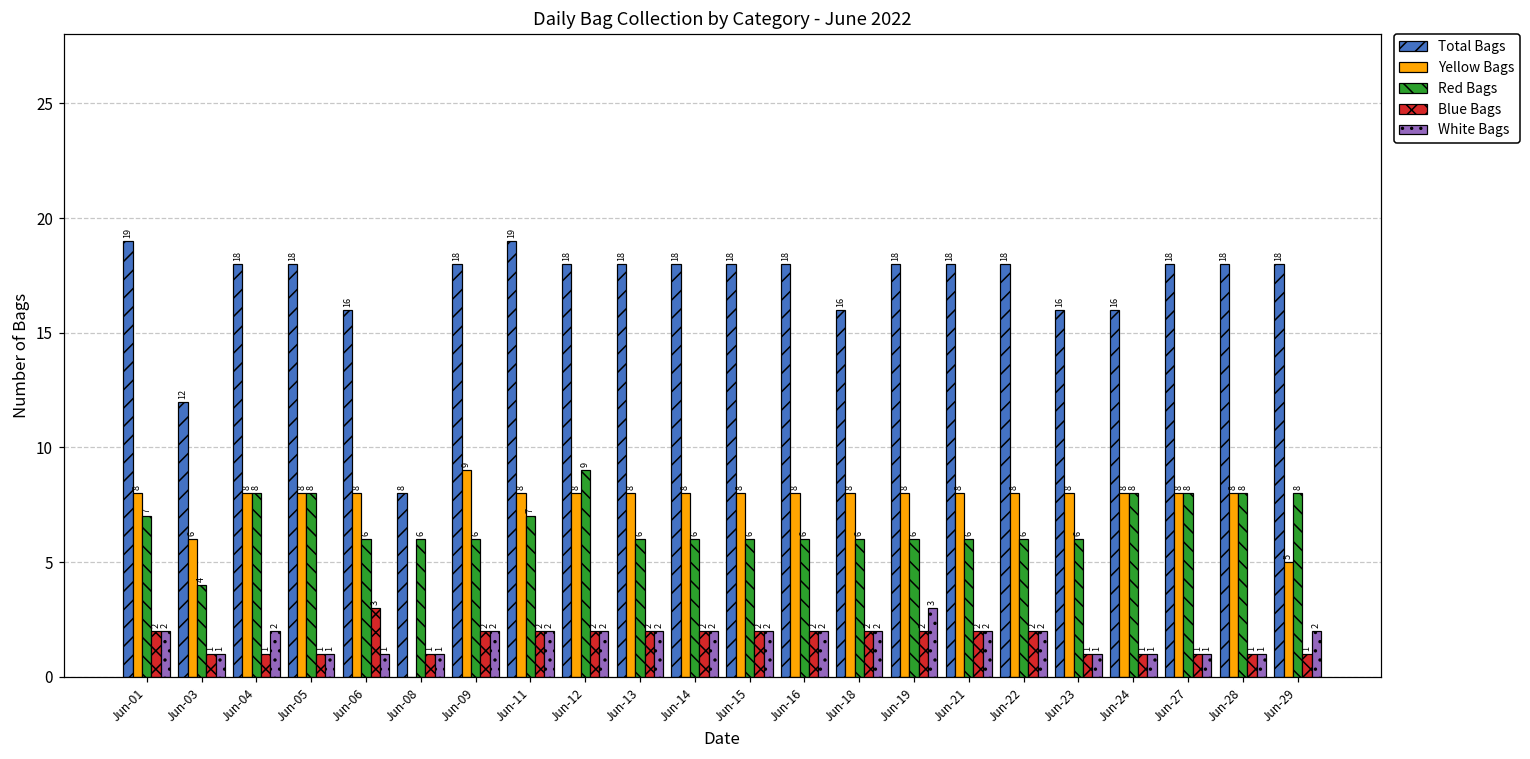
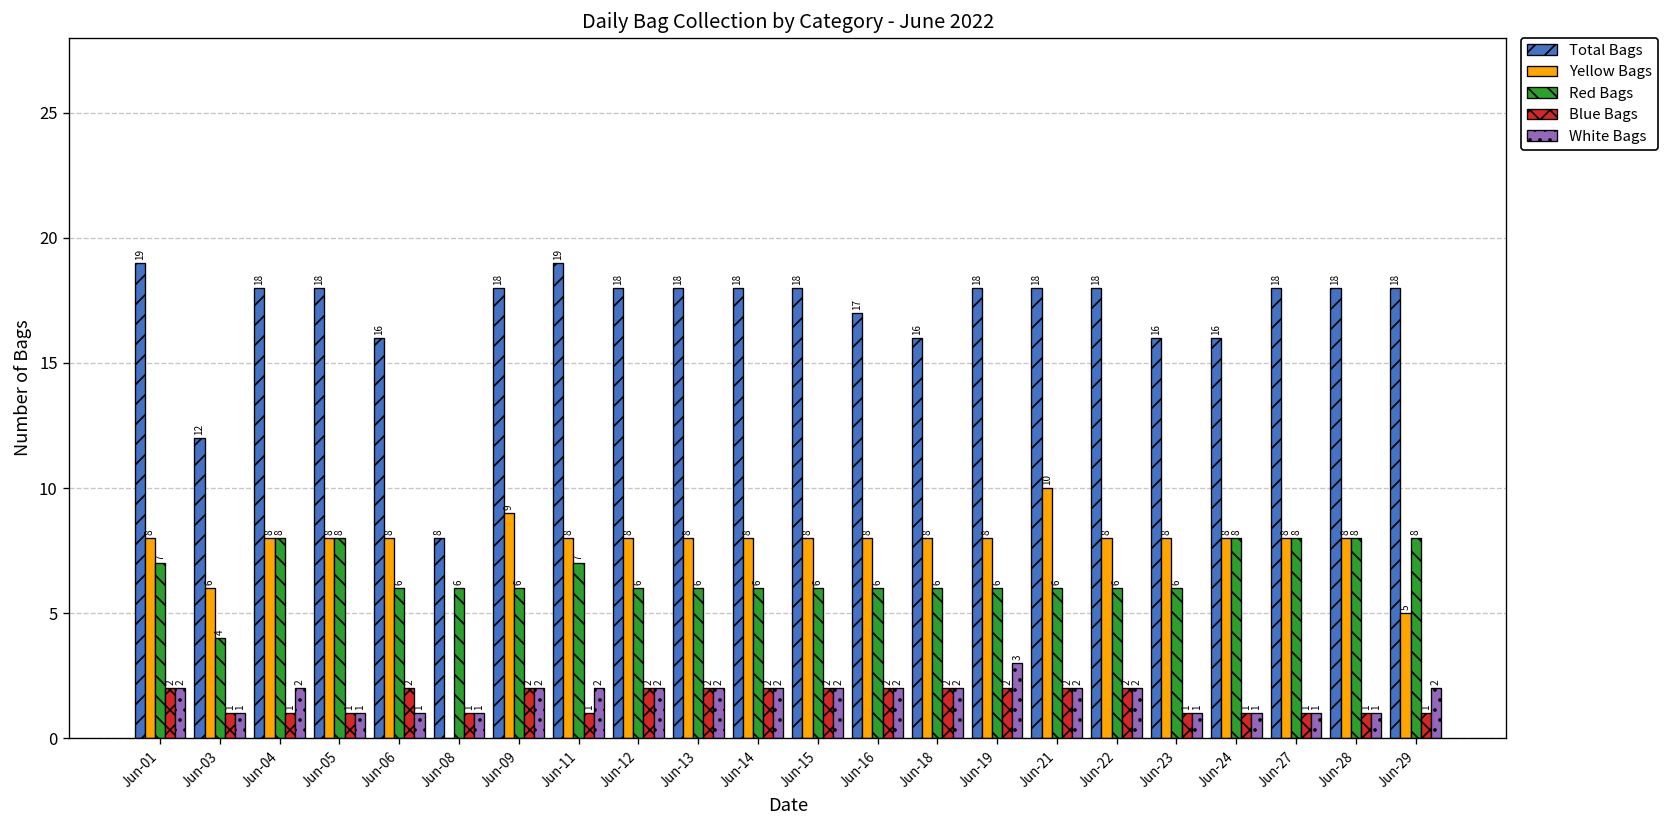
  {
    "Total Bags": {
      "Jun-01": 19,
      "Jun-03": 12,
      "Jun-04": 18,
      "Jun-05": 18,
      "Jun-06": 16,
      "Jun-08": 8,
      "Jun-09": 18,
      "Jun-11": 19,
      "Jun-12": 18,
      "Jun-13": 18,
      "Jun-14": 18,
      "Jun-15": 18,
-     "Jun-16": 18,
+     "Jun-16": 17,
      "Jun-18": 16,
      "Jun-19": 18,
      "Jun-21": 18,
      "Jun-22": 18,
      "Jun-23": 16,
      "Jun-24": 16,
      "Jun-27": 18,
      "Jun-28": 18,
      "Jun-29": 18
    },
    "Yellow Bags": {
      "Jun-01": 8,
      "Jun-03": 6,
      "Jun-04": 8,
      "Jun-05": 8,
      "Jun-06": 8,
      "Jun-09": 9,
      "Jun-11": 8,
      "Jun-12": 8,
      "Jun-13": 8,
      "Jun-14": 8,
      "Jun-15": 8,
      "Jun-16": 8,
      "Jun-18": 8,
      "Jun-19": 8,
-     "Jun-21": 8,
+     "Jun-21": 10,
      "Jun-22": 8,
      "Jun-23": 8,
      "Jun-24": 8,
      "Jun-27": 8,
      "Jun-28": 8,
      "Jun-29": 5
    },
    "Red Bags": {
      "Jun-01": 7,
      "Jun-03": 4,
      "Jun-04": 8,
      "Jun-05": 8,
      "Jun-06": 6,
      "Jun-08": 6,
      "Jun-09": 6,
      "Jun-11": 7,
-     "Jun-12": 9,
+     "Jun-12": 6,
      "Jun-13": 6,
      "Jun-14": 6,
      "Jun-15": 6,
      "Jun-16": 6,
      "Jun-18": 6,
      "Jun-19": 6,
      "Jun-21": 6,
      "Jun-22": 6,
      "Jun-23": 6,
      "Jun-24": 8,
      "Jun-27": 8,
      "Jun-28": 8,
      "Jun-29": 8
    },
    "Blue Bags": {
      "Jun-01": 2,
      "Jun-03": 1,
      "Jun-04": 1,
      "Jun-05": 1,
-     "Jun-06": 3,
+     "Jun-06": 2,
      "Jun-08": 1,
      "Jun-09": 2,
-     "Jun-11": 2,
+     "Jun-11": 1,
      "Jun-12": 2,
      "Jun-13": 2,
      "Jun-14": 2,
      "Jun-15": 2,
      "Jun-16": 2,
      "Jun-18": 2,
      "Jun-19": 2,
      "Jun-21": 2,
      "Jun-22": 2,
      "Jun-23": 1,
      "Jun-24": 1,
      "Jun-27": 1,
      "Jun-28": 1,
      "Jun-29": 1
    },
    "White Bags": {
      "Jun-01": 2,
      "Jun-03": 1,
      "Jun-04": 2,
      "Jun-05": 1,
      "Jun-06": 1,
      "Jun-08": 1,
      "Jun-09": 2,
      "Jun-11": 2,
      "Jun-12": 2,
      "Jun-13": 2,
      "Jun-14": 2,
      "Jun-15": 2,
      "Jun-16": 2,
      "Jun-18": 2,
      "Jun-19": 3,
      "Jun-21": 2,
      "Jun-22": 2,
      "Jun-23": 1,
      "Jun-24": 1,
      "Jun-27": 1,
      "Jun-28": 1,
      "Jun-29": 2
    }
  }
